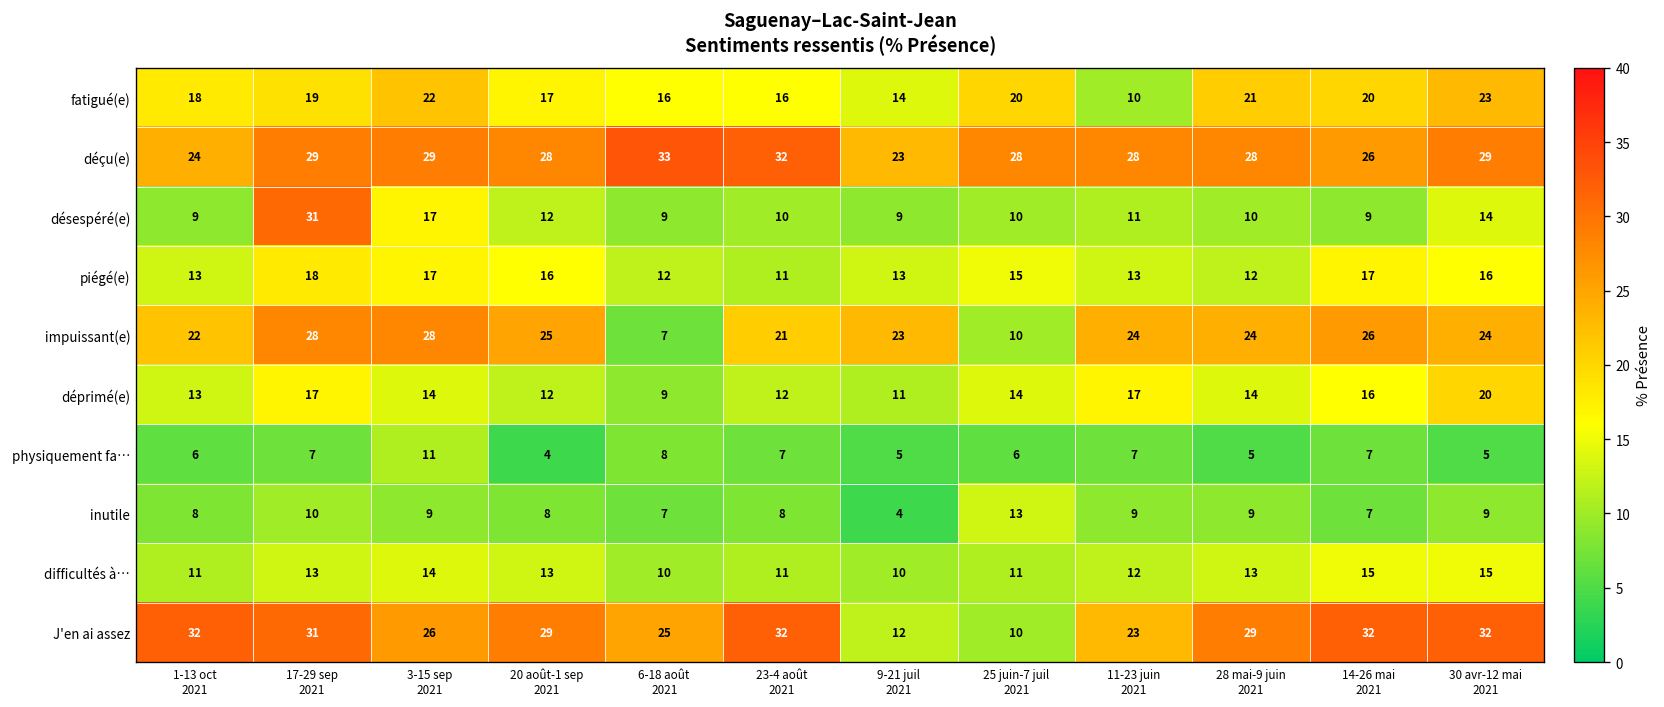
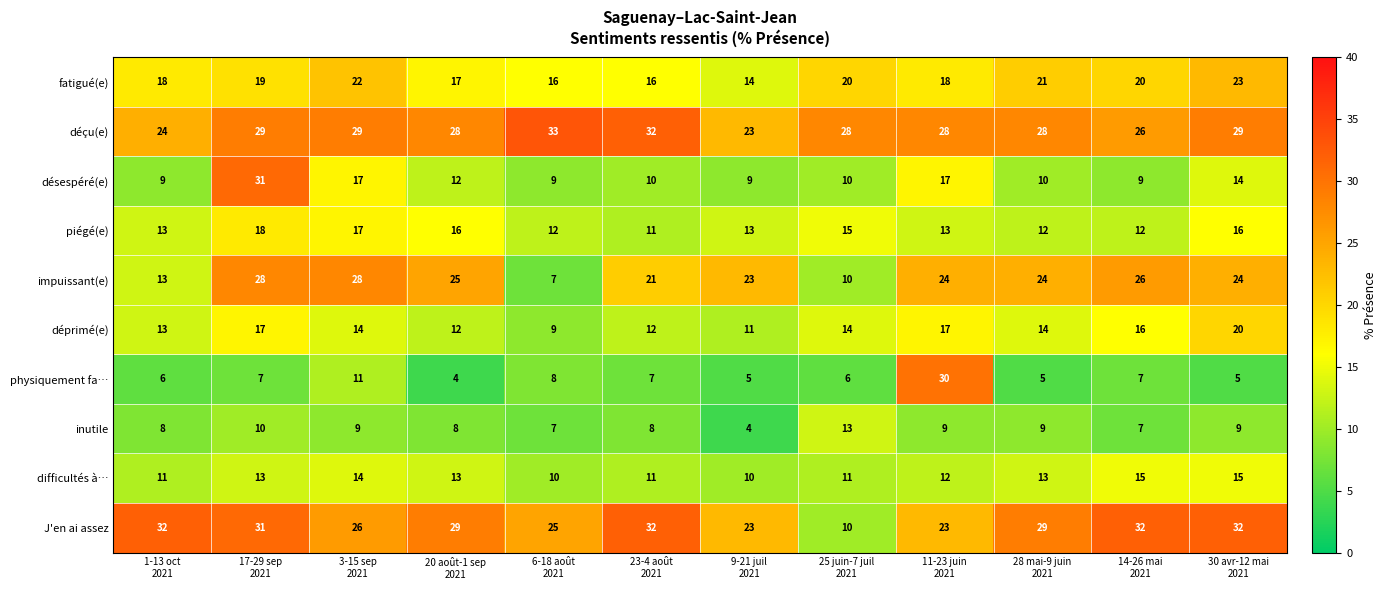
  {
    "fatigué(e)": {
      "1-13 oct 2021": 18,
      "17-29 sep 2021": 19,
      "3-15 sep 2021": 22,
      "20 août-1 sep 2021": 17,
      "6-18 août 2021": 16,
      "23-4 août 2021": 16,
      "9-21 juil 2021": 14,
      "25 juin-7 juil 2021": 20,
-     "11-23 juin 2021": 10,
+     "11-23 juin 2021": 18,
      "28 mai-9 juin 2021": 21,
      "14-26 mai 2021": 20,
      "30 avr-12 mai 2021": 23
    },
    "déçu(e)": {
      "1-13 oct 2021": 24,
      "17-29 sep 2021": 29,
      "3-15 sep 2021": 29,
      "20 août-1 sep 2021": 28,
      "6-18 août 2021": 33,
      "23-4 août 2021": 32,
      "9-21 juil 2021": 23,
      "25 juin-7 juil 2021": 28,
      "11-23 juin 2021": 28,
      "28 mai-9 juin 2021": 28,
      "14-26 mai 2021": 26,
      "30 avr-12 mai 2021": 29
    },
    "désespéré(e)": {
      "1-13 oct 2021": 9,
      "17-29 sep 2021": 31,
      "3-15 sep 2021": 17,
      "20 août-1 sep 2021": 12,
      "6-18 août 2021": 9,
      "23-4 août 2021": 10,
      "9-21 juil 2021": 9,
      "25 juin-7 juil 2021": 10,
-     "11-23 juin 2021": 11,
+     "11-23 juin 2021": 17,
      "28 mai-9 juin 2021": 10,
      "14-26 mai 2021": 9,
      "30 avr-12 mai 2021": 14
    },
    "piégé(e)": {
      "1-13 oct 2021": 13,
      "17-29 sep 2021": 18,
      "3-15 sep 2021": 17,
      "20 août-1 sep 2021": 16,
      "6-18 août 2021": 12,
      "23-4 août 2021": 11,
      "9-21 juil 2021": 13,
      "25 juin-7 juil 2021": 15,
      "11-23 juin 2021": 13,
      "28 mai-9 juin 2021": 12,
-     "14-26 mai 2021": 17,
+     "14-26 mai 2021": 12,
      "30 avr-12 mai 2021": 16
    },
    "impuissant(e)": {
-     "1-13 oct 2021": 22,
+     "1-13 oct 2021": 13,
      "17-29 sep 2021": 28,
      "3-15 sep 2021": 28,
      "20 août-1 sep 2021": 25,
      "6-18 août 2021": 7,
      "23-4 août 2021": 21,
      "9-21 juil 2021": 23,
      "25 juin-7 juil 2021": 10,
      "11-23 juin 2021": 24,
      "28 mai-9 juin 2021": 24,
      "14-26 mai 2021": 26,
      "30 avr-12 mai 2021": 24
    },
    "déprimé(e)": {
      "1-13 oct 2021": 13,
      "17-29 sep 2021": 17,
      "3-15 sep 2021": 14,
      "20 août-1 sep 2021": 12,
      "6-18 août 2021": 9,
      "23-4 août 2021": 12,
      "9-21 juil 2021": 11,
      "25 juin-7 juil 2021": 14,
      "11-23 juin 2021": 17,
      "28 mai-9 juin 2021": 14,
      "14-26 mai 2021": 16,
      "30 avr-12 mai 2021": 20
    },
    "physiquement fa…": {
      "1-13 oct 2021": 6,
      "17-29 sep 2021": 7,
      "3-15 sep 2021": 11,
      "20 août-1 sep 2021": 4,
      "6-18 août 2021": 8,
      "23-4 août 2021": 7,
      "9-21 juil 2021": 5,
      "25 juin-7 juil 2021": 6,
-     "11-23 juin 2021": 7,
+     "11-23 juin 2021": 30,
      "28 mai-9 juin 2021": 5,
      "14-26 mai 2021": 7,
      "30 avr-12 mai 2021": 5
    },
    "inutile": {
      "1-13 oct 2021": 8,
      "17-29 sep 2021": 10,
      "3-15 sep 2021": 9,
      "20 août-1 sep 2021": 8,
      "6-18 août 2021": 7,
      "23-4 août 2021": 8,
      "9-21 juil 2021": 4,
      "25 juin-7 juil 2021": 13,
      "11-23 juin 2021": 9,
      "28 mai-9 juin 2021": 9,
      "14-26 mai 2021": 7,
      "30 avr-12 mai 2021": 9
    },
    "difficultés à…": {
      "1-13 oct 2021": 11,
      "17-29 sep 2021": 13,
      "3-15 sep 2021": 14,
      "20 août-1 sep 2021": 13,
      "6-18 août 2021": 10,
      "23-4 août 2021": 11,
      "9-21 juil 2021": 10,
      "25 juin-7 juil 2021": 11,
      "11-23 juin 2021": 12,
      "28 mai-9 juin 2021": 13,
      "14-26 mai 2021": 15,
      "30 avr-12 mai 2021": 15
    },
    "J'en ai assez": {
      "1-13 oct 2021": 32,
      "17-29 sep 2021": 31,
      "3-15 sep 2021": 26,
      "20 août-1 sep 2021": 29,
      "6-18 août 2021": 25,
      "23-4 août 2021": 32,
-     "9-21 juil 2021": 12,
+     "9-21 juil 2021": 23,
      "25 juin-7 juil 2021": 10,
      "11-23 juin 2021": 23,
      "28 mai-9 juin 2021": 29,
      "14-26 mai 2021": 32,
      "30 avr-12 mai 2021": 32
    }
  }
